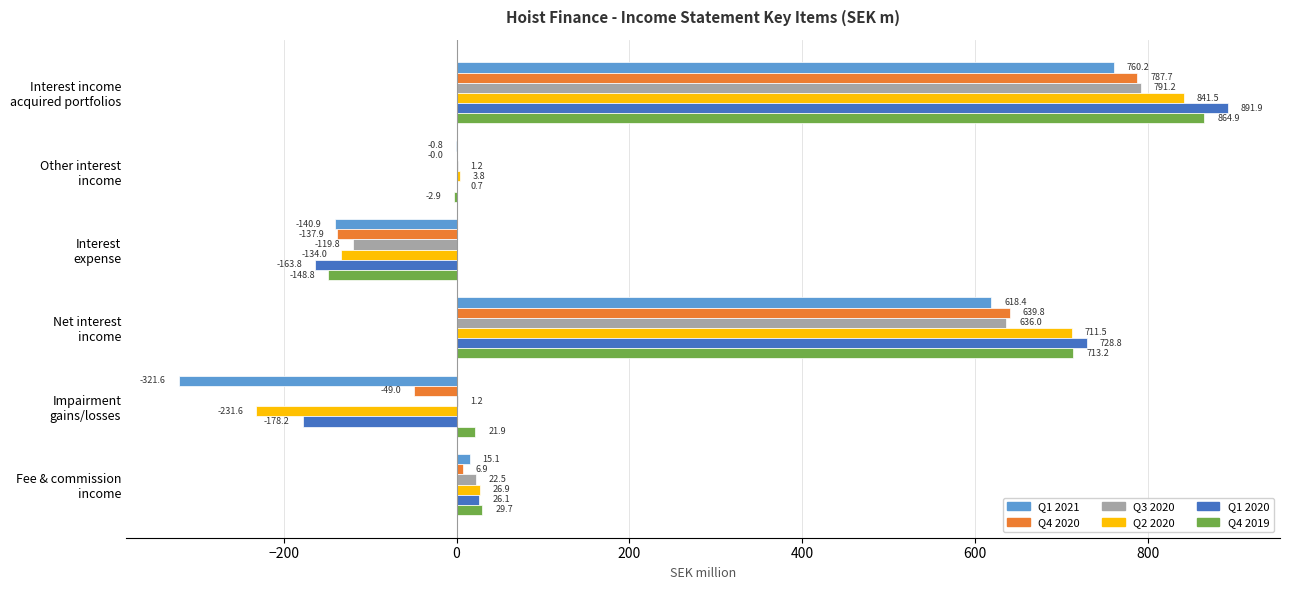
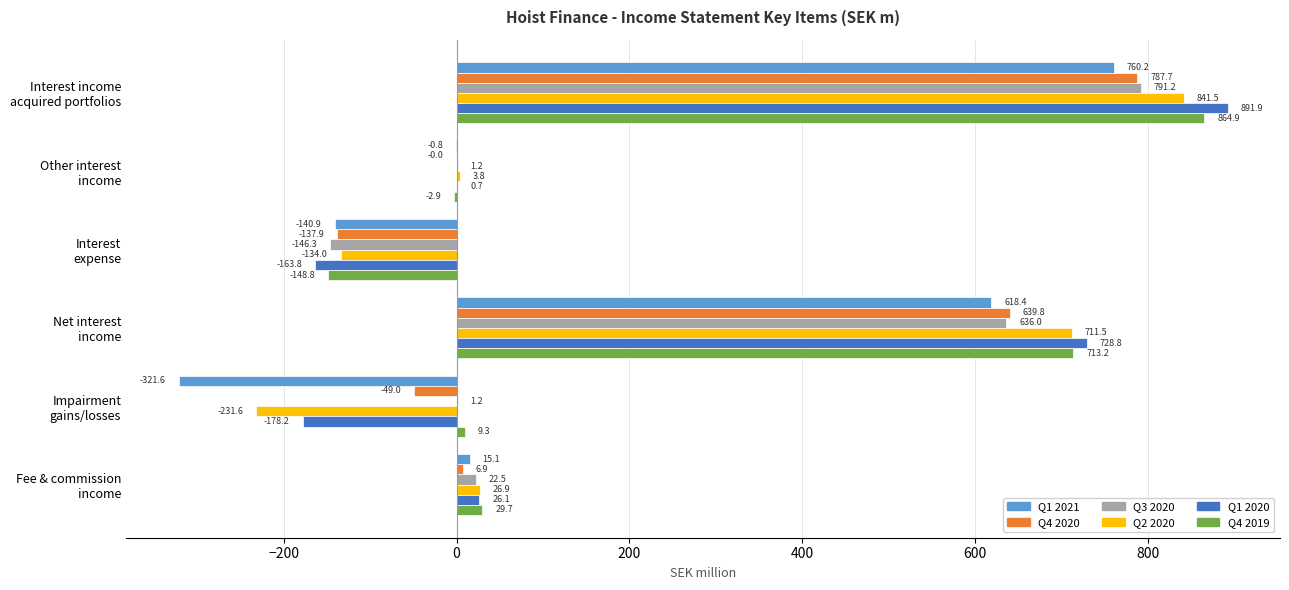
  {
    "Q4 2020": {
      "Interest income acquired portfolios": 787.7,
      "Other interest income": -0.0,
      "Interest expense": -137.9,
      "Net interest income": 639.8,
      "Impairment gains/losses": -49.0,
      "Fee & commission income": 6.9
    },
    "Q3 2020": {
      "Interest income acquired portfolios": 791.2,
      "Other interest income": 1.2,
-     "Interest expense": -119.8,
+     "Interest expense": -146.3,
      "Net interest income": 636.0,
      "Impairment gains/losses": 1.2,
      "Fee & commission income": 22.5
    },
    "Q2 2020": {
      "Interest income acquired portfolios": 841.5,
      "Other interest income": 3.8,
      "Interest expense": -134.0,
      "Net interest income": 711.5,
      "Impairment gains/losses": -231.6,
      "Fee & commission income": 26.9
    },
    "Q4 2019": {
      "Interest income acquired portfolios": 864.9,
      "Other interest income": -2.9,
      "Interest expense": -148.8,
      "Net interest income": 713.2,
-     "Impairment gains/losses": 21.9,
+     "Impairment gains/losses": 9.3,
      "Fee & commission income": 29.7
    }
  }
